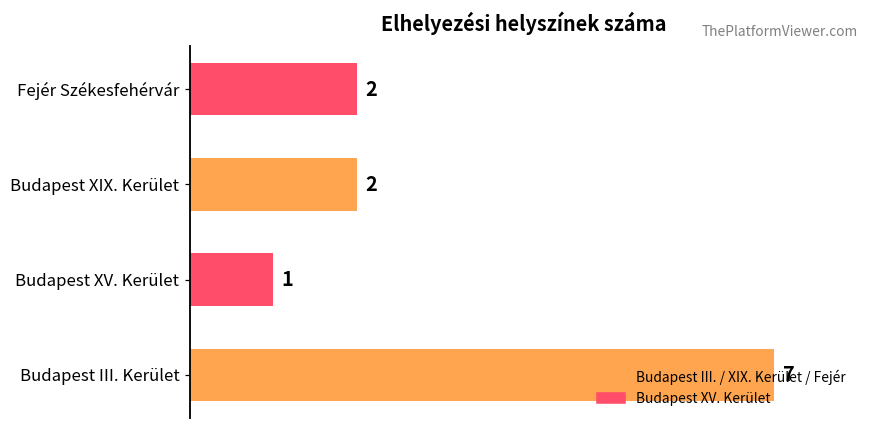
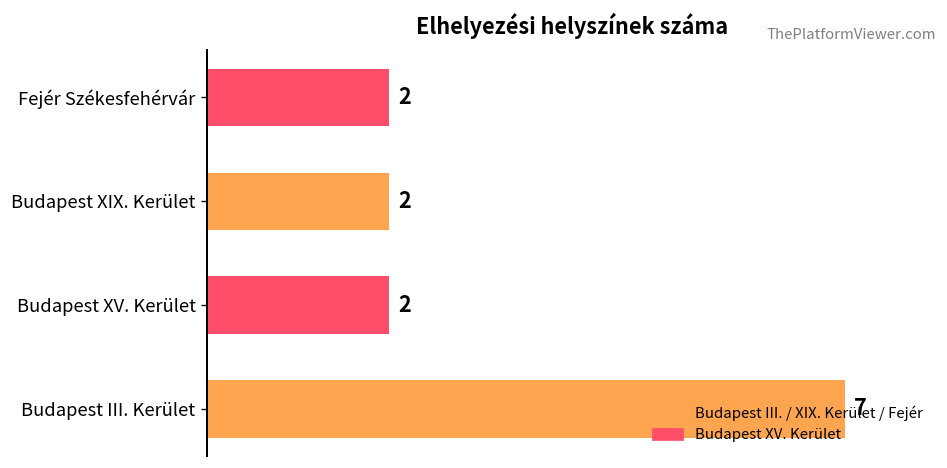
  {
    "Fejér Székesfehérvár": 2,
    "Budapest XIX. Kerület": 2,
-   "Budapest XV. Kerület": 1,
+   "Budapest XV. Kerület": 2,
    "Budapest III. Kerület": 7
  }
